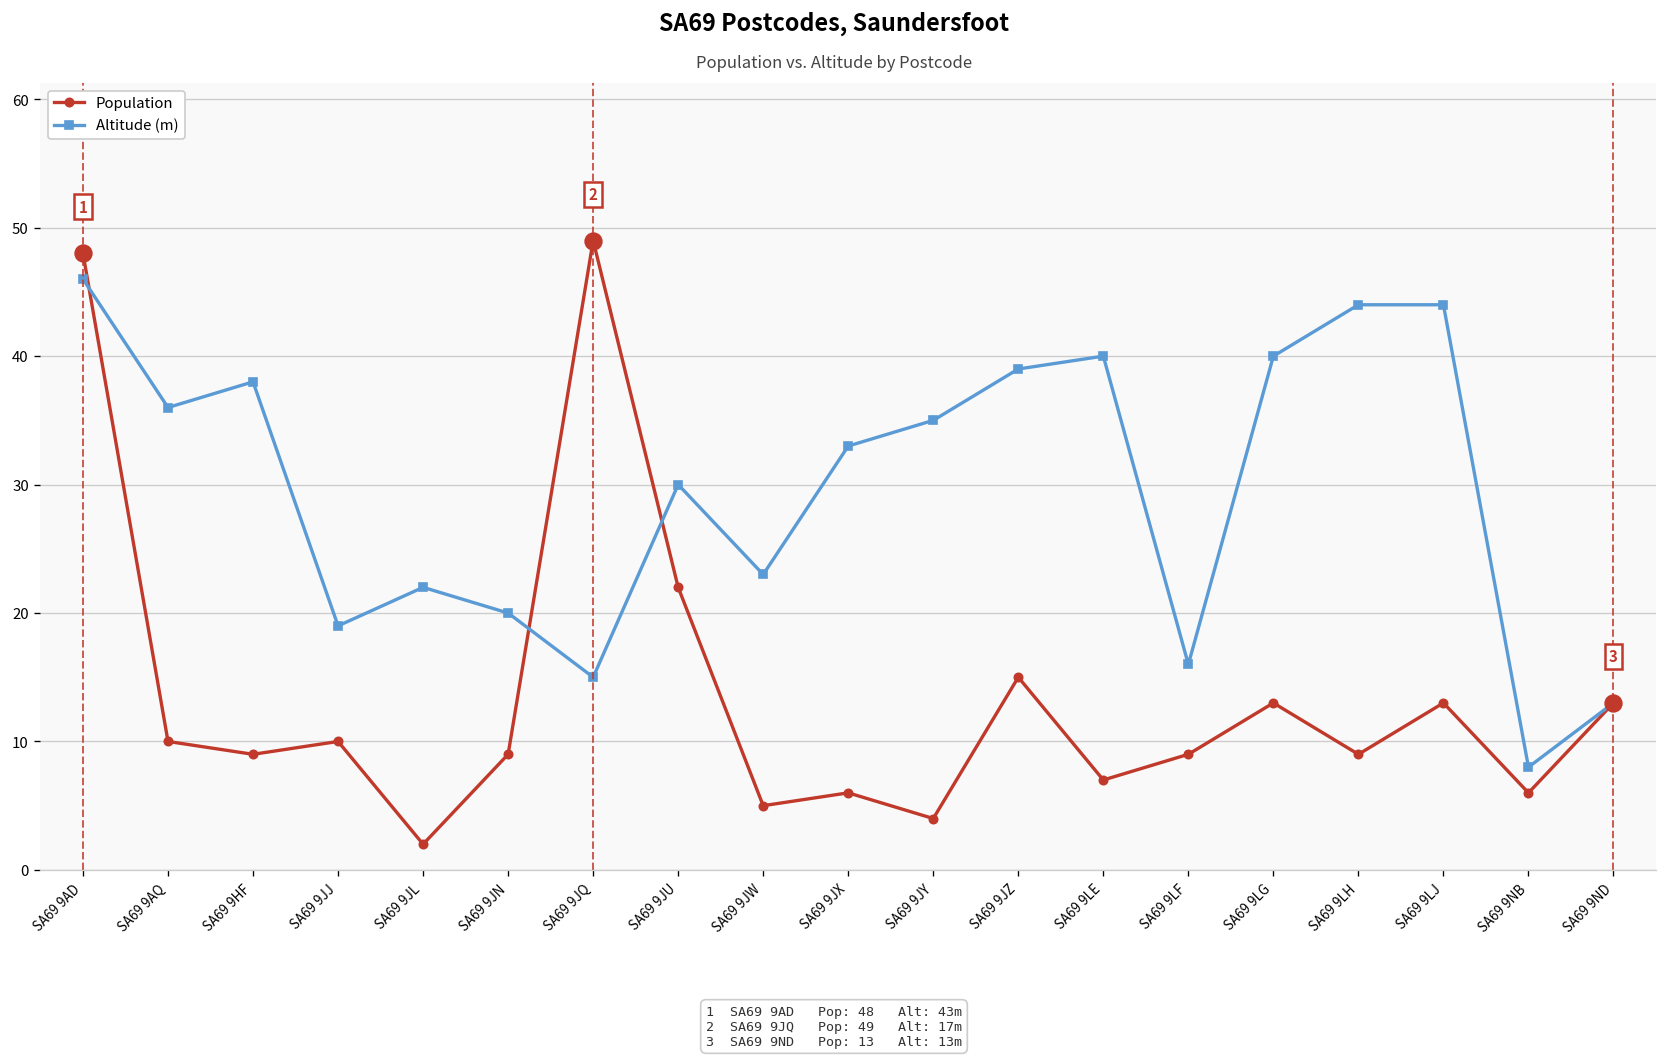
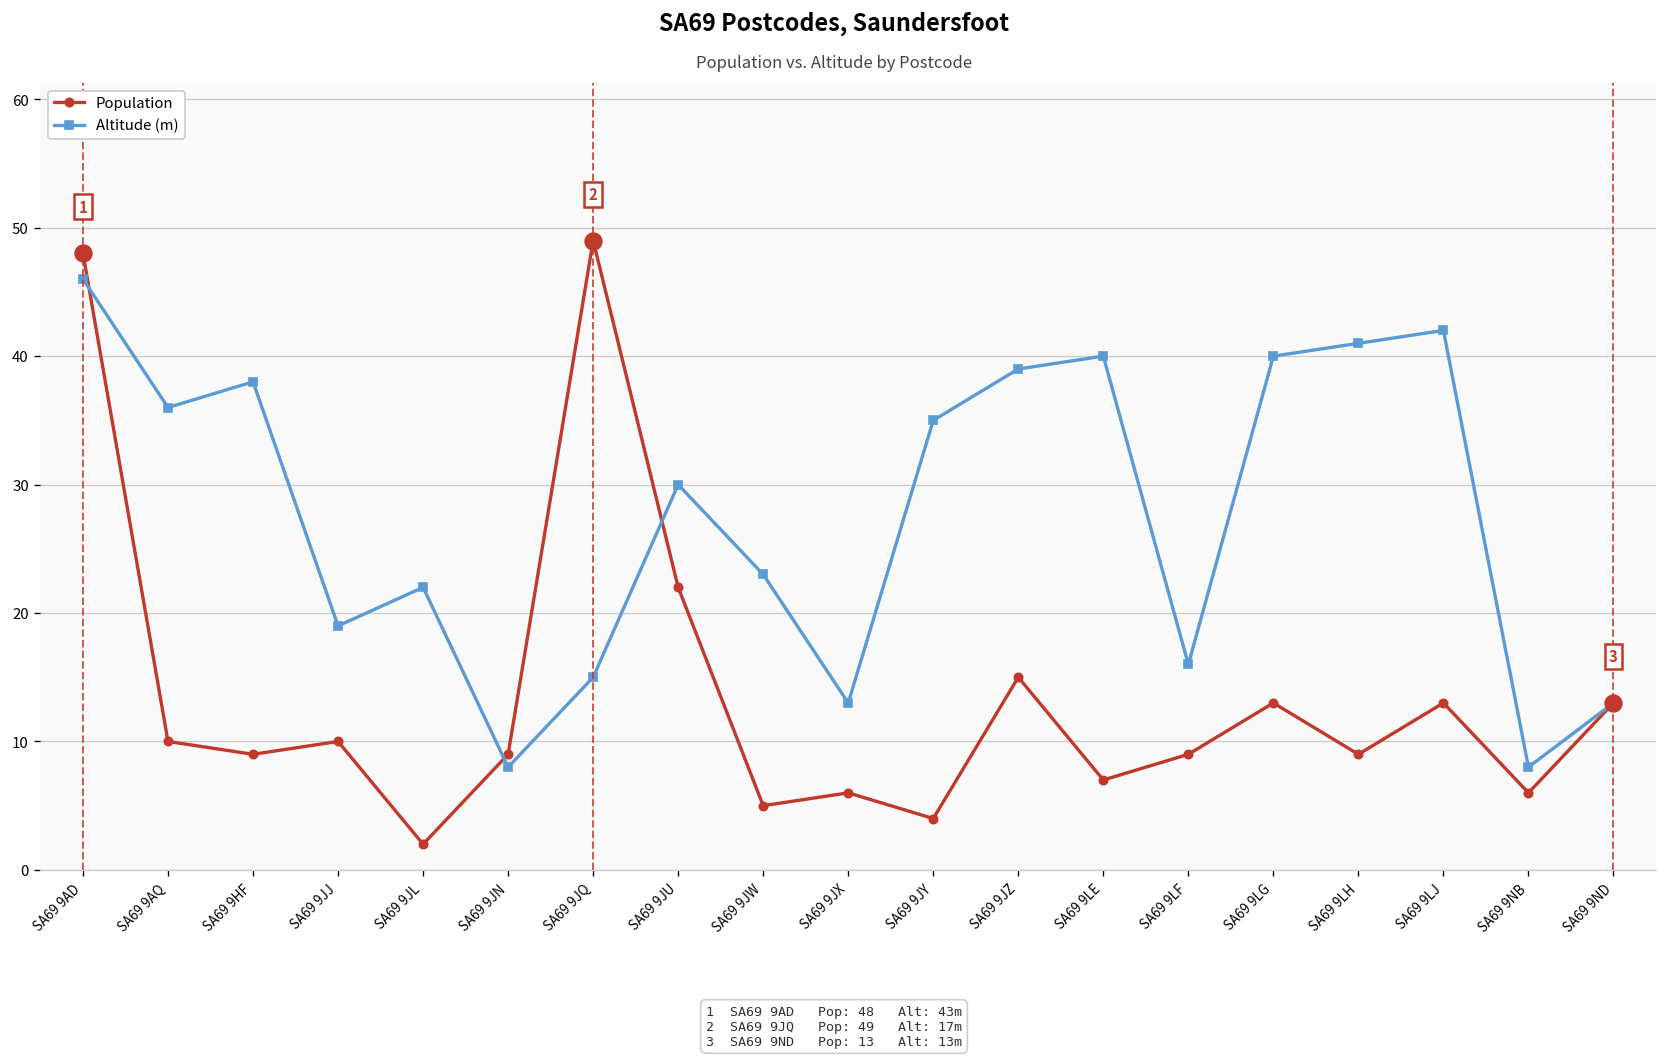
  {
    "Altitude (m)": {
      "SA69 9AD": 46,
      "SA69 9AQ": 36,
      "SA69 9HF": 38,
      "SA69 9JJ": 19,
      "SA69 9JL": 22,
-     "SA69 9JN": 20,
+     "SA69 9JN": 8,
      "SA69 9JQ": 15,
      "SA69 9JU": 30,
      "SA69 9JW": 23,
-     "SA69 9JX": 33,
+     "SA69 9JX": 13,
      "SA69 9JY": 35,
      "SA69 9JZ": 39,
      "SA69 9LE": 40,
      "SA69 9LF": 16,
      "SA69 9LG": 40,
-     "SA69 9LH": 44,
-     "SA69 9LJ": 44,
+     "SA69 9LH": 41,
+     "SA69 9LJ": 42,
      "SA69 9NB": 8
    }
  }
